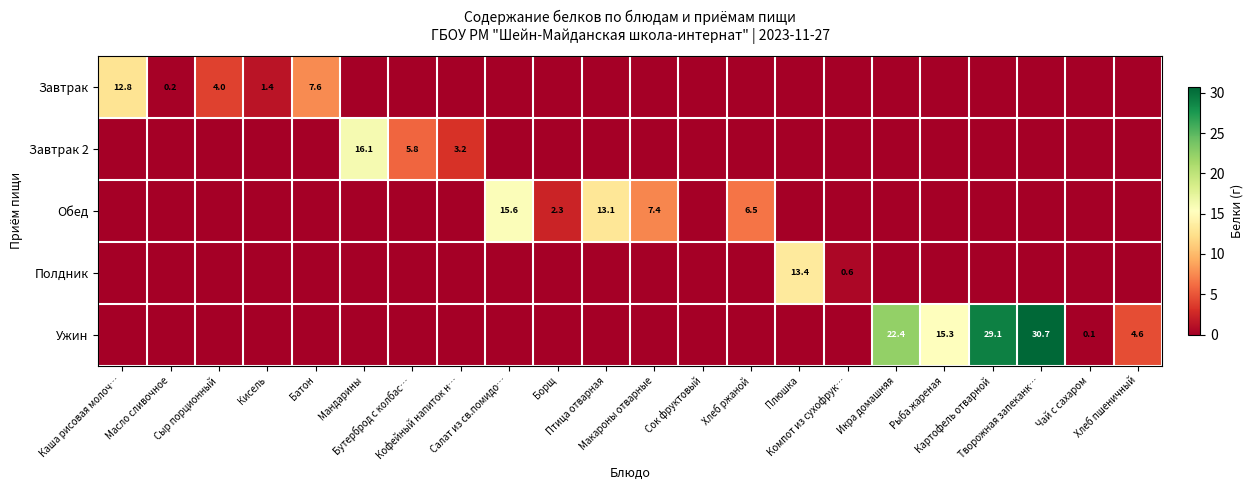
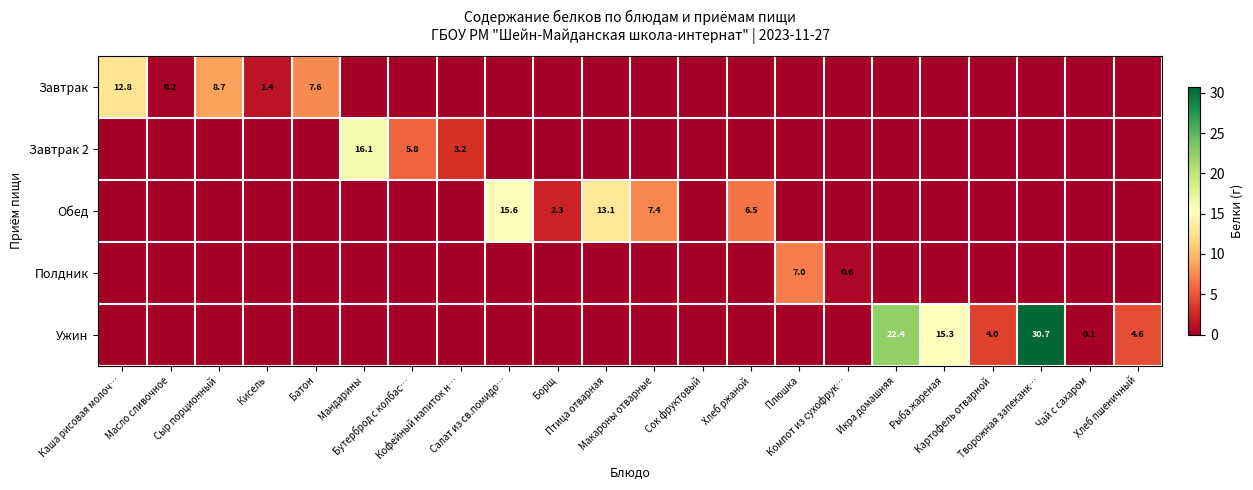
  {
    "Завтрак": {
      "Каша рисовая молоч…": 12.8,
      "Масло сливочное": 0.2,
-     "Сыр порционный": 4.0,
+     "Сыр порционный": 8.7,
      "Кисель": 1.4,
      "Батон": 7.6
    },
    "Завтрак 2": {
      "Мандарины": 16.1,
      "Бутерброд с колбас…": 5.8,
      "Кофейный напиток н…": 3.2
    },
    "Обед": {
      "Салат из св.помидо…": 15.6,
      "Борщ": 2.3,
      "Птица отварная": 13.1,
      "Макароны отварные": 7.4,
      "Хлеб ржаной": 6.5
    },
    "Полдник": {
-     "Плюшка": 13.4,
+     "Плюшка": 7.0,
      "Компот из сухофрук…": 0.6
    },
    "Ужин": {
      "Икра домашняя": 22.4,
      "Рыба жареная": 15.3,
-     "Картофель отварной": 29.1,
+     "Картофель отварной": 4.0,
      "Творожная запеканк…": 30.7,
      "Чай с сахаром": 0.1,
      "Хлеб пшеничный": 4.6
    }
  }
